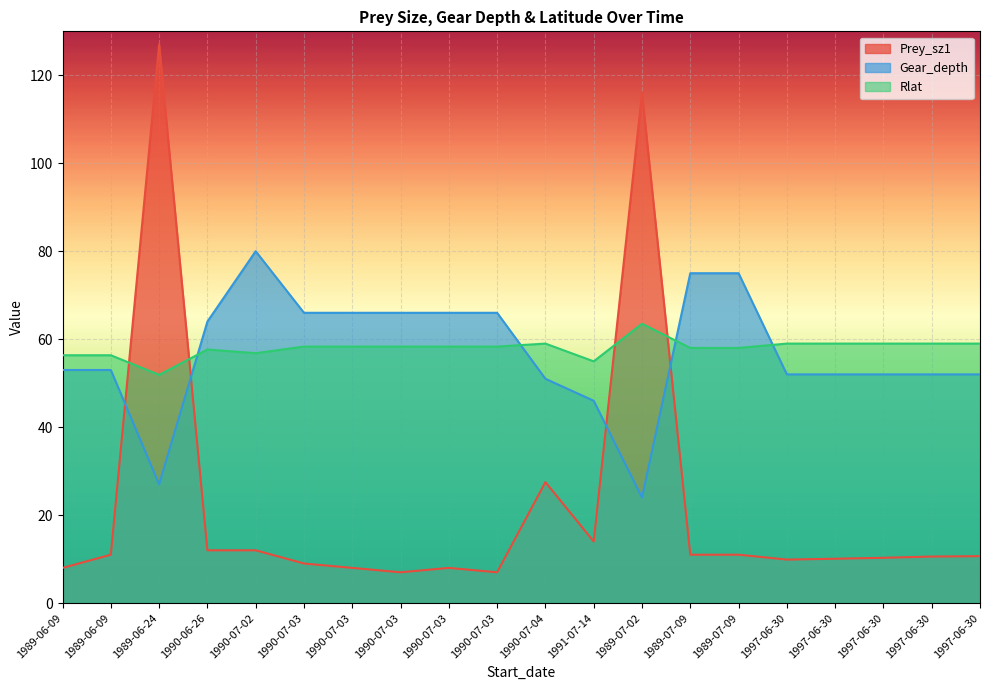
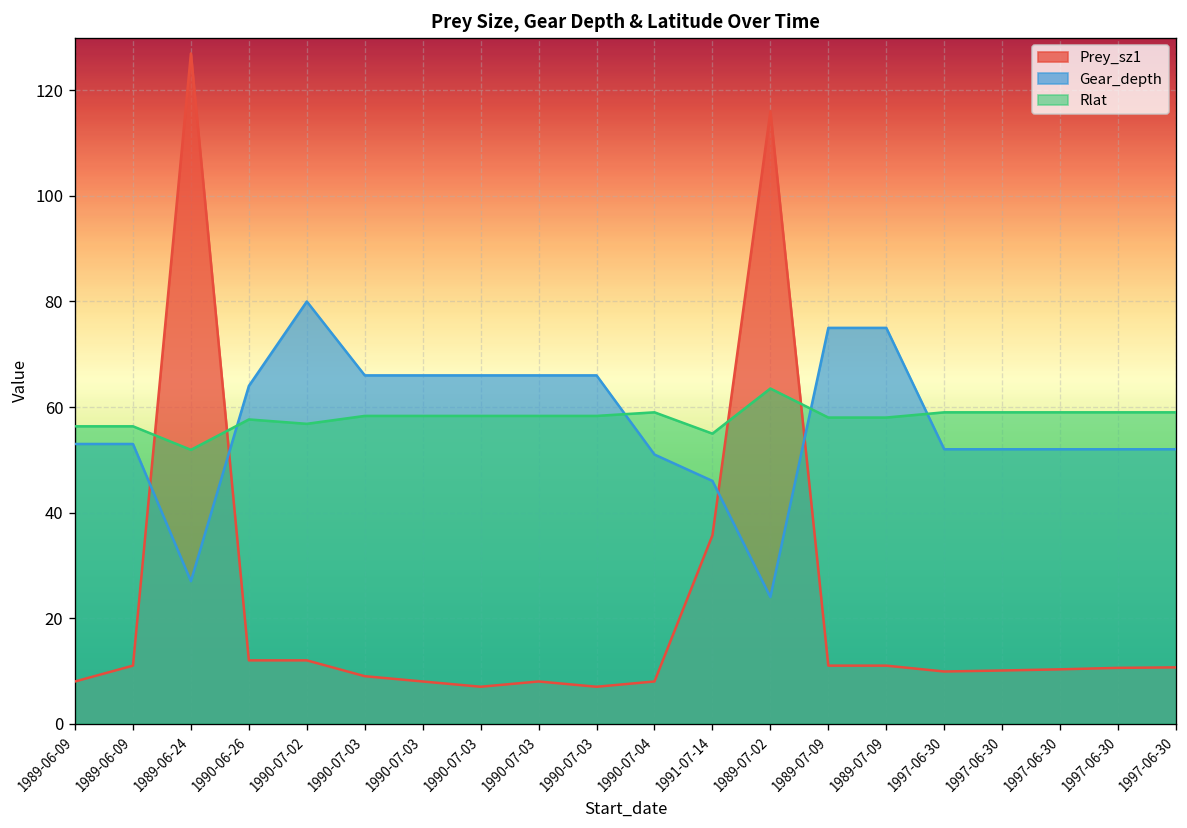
  {
    "Prey_sz1": {
      "1989-06-24": 127,
      "1990-06-26": 12,
      "1990-07-02": 12,
-     "1990-07-04": 28,
-     "1991-07-14": 14,
+     "1990-07-04": 8,
+     "1991-07-14": 36,
      "1989-07-02": 116
    },
    "Gear_depth": {
      "1989-06-24": 27,
      "1990-06-26": 64,
      "1990-07-02": 80,
      "1990-07-04": 51,
      "1991-07-14": 46,
      "1989-07-02": 24
    },
    "Rlat": {
      "1989-06-24": 52,
      "1990-06-26": 58,
      "1990-07-02": 57,
      "1990-07-04": 59,
      "1991-07-14": 55,
      "1989-07-02": 64
    }
  }
